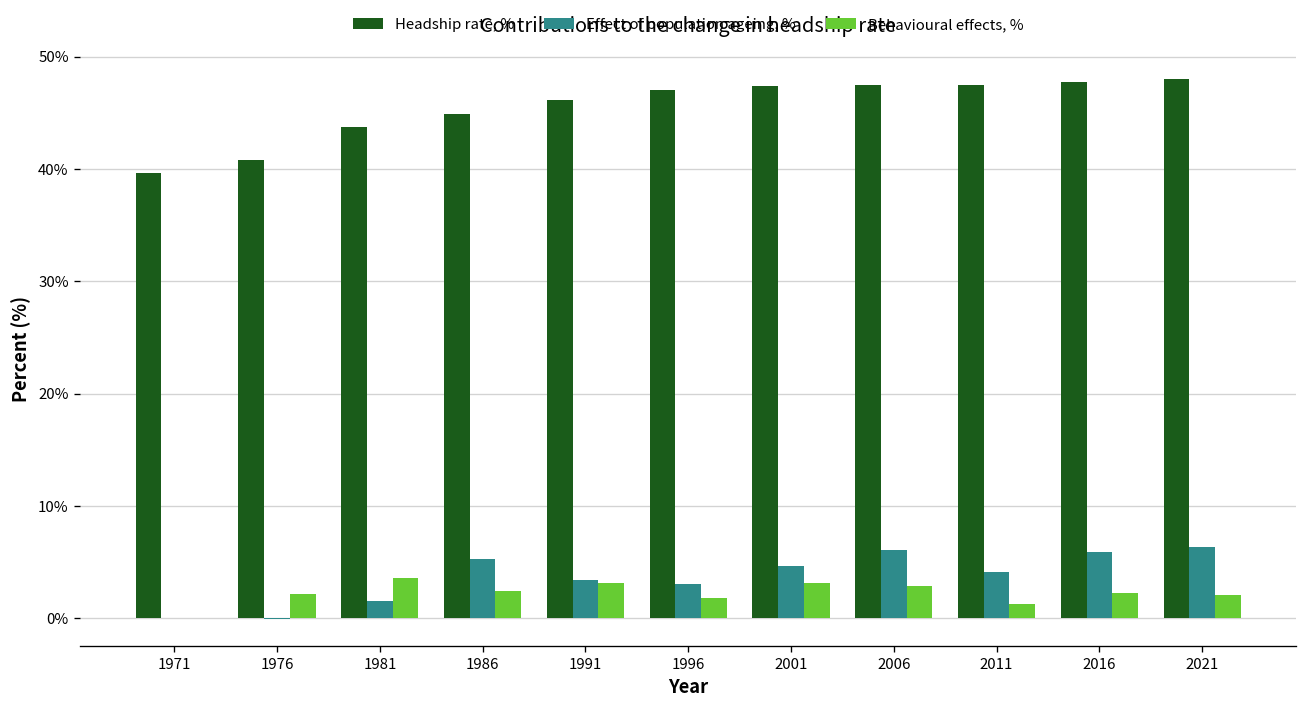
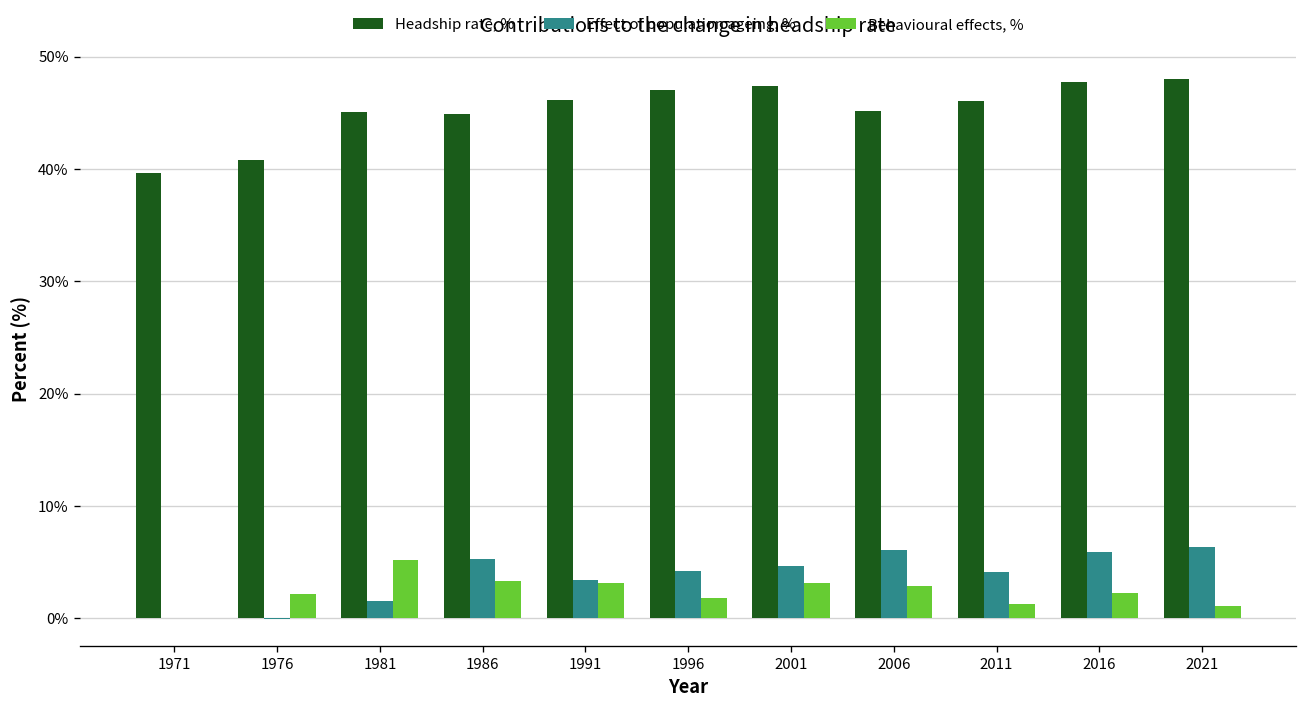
  {
    "Headship rate, %": {
      "1971": "40%",
      "1976": "41%",
-     "1981": "44%",
+     "1981": "45%",
      "1986": "45%",
      "1991": "46%",
      "1996": "47%",
      "2001": "47%",
-     "2006": "47%",
-     "2011": "48%",
+     "2006": "45%",
+     "2011": "46%",
      "2016": "48%",
      "2021": "48%"
    },
    "Effect of population ageing, %": {
      "1971": "0%",
      "1981": "2%",
      "1986": "5%",
      "1991": "3%",
-     "1996": "3%",
+     "1996": "4%",
      "2001": "5%",
      "2006": "6%",
      "2011": "4%",
      "2016": "6%",
      "2021": "6%"
    },
    "Behavioural effects, %": {
      "1971": "0%",
      "1976": "2%",
-     "1981": "4%",
-     "1986": "2%",
+     "1981": "5%",
+     "1986": "3%",
      "1991": "3%",
      "1996": "2%",
      "2001": "3%",
      "2006": "3%",
      "2011": "1%",
      "2016": "2%",
-     "2021": "2%"
+     "2021": "1%"
    }
  }
